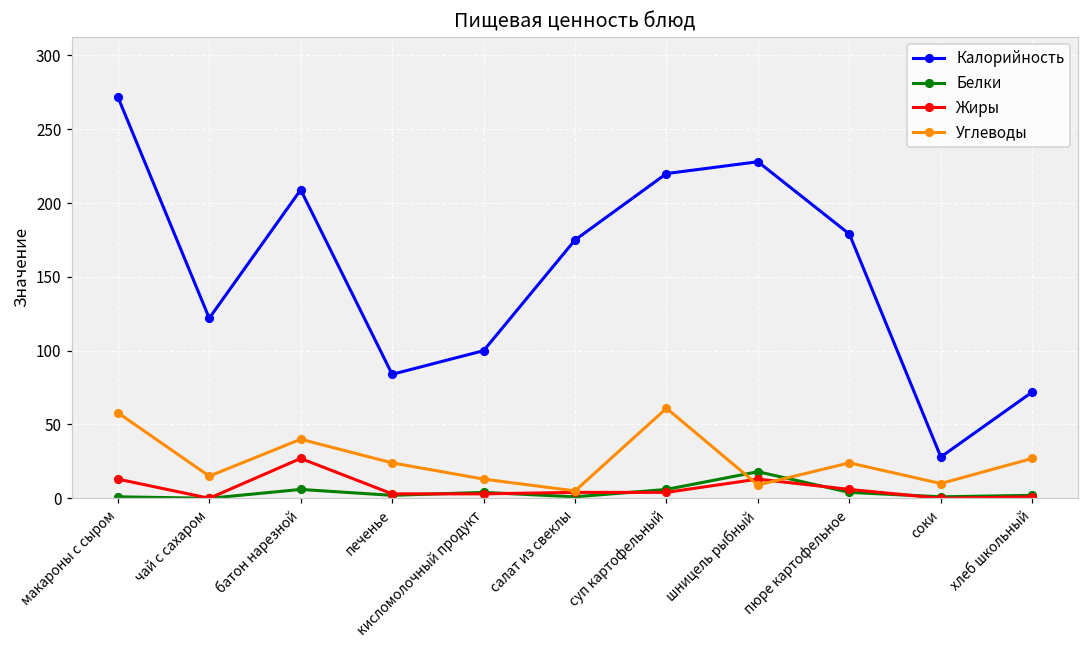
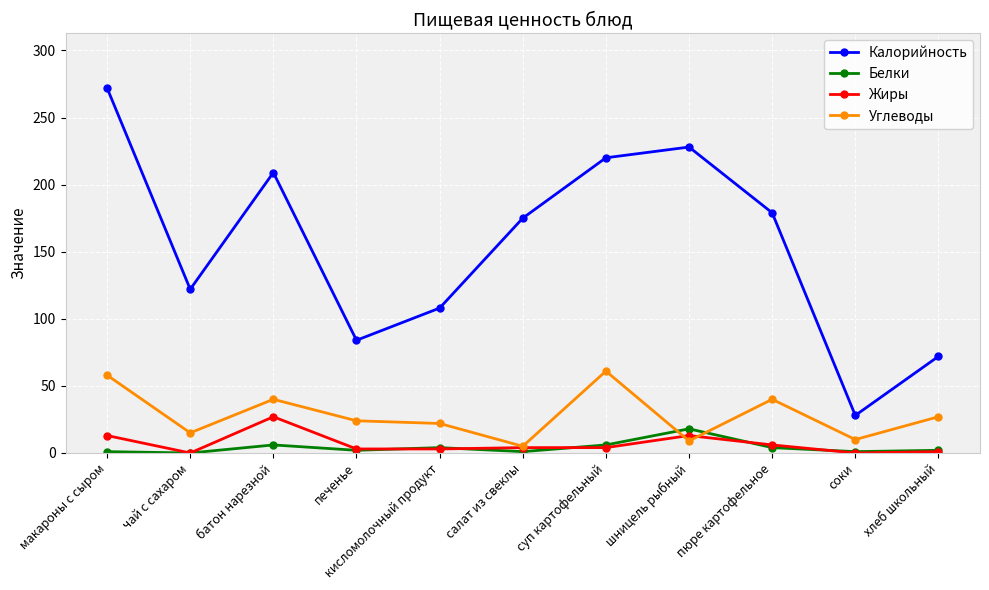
  {
    "Калорийность": {
      "макароны с сыром": 272,
      "чай с сахаром": 122,
      "батон нарезной": 209,
      "печенье": 84,
-     "кисломолочный продукт": 100,
+     "кисломолочный продукт": 108,
      "салат из свеклы": 175,
      "суп картофельный": 220,
      "шницель рыбный": 228,
      "пюре картофельное": 179,
      "соки": 28,
      "хлеб школьный": 72
    },
    "Белки": {
      "макароны с сыром": 1,
      "батон нарезной": 6,
      "салат из свеклы": 1,
      "суп картофельный": 6,
      "шницель рыбный": 18,
      "пюре картофельное": 4
    },
    "Жиры": {
      "макароны с сыром": 13,
      "батон нарезной": 27,
      "суп картофельный": 4,
      "шницель рыбный": 13,
      "пюре картофельное": 6
    },
    "Углеводы": {
      "макароны с сыром": 58,
      "чай с сахаром": 15,
      "батон нарезной": 40,
      "печенье": 24,
-     "кисломолочный продукт": 13,
+     "кисломолочный продукт": 22,
      "суп картофельный": 61,
      "шницель рыбный": 9,
-     "пюре картофельное": 24,
+     "пюре картофельное": 40,
      "соки": 10,
      "хлеб школьный": 27
    }
  }
